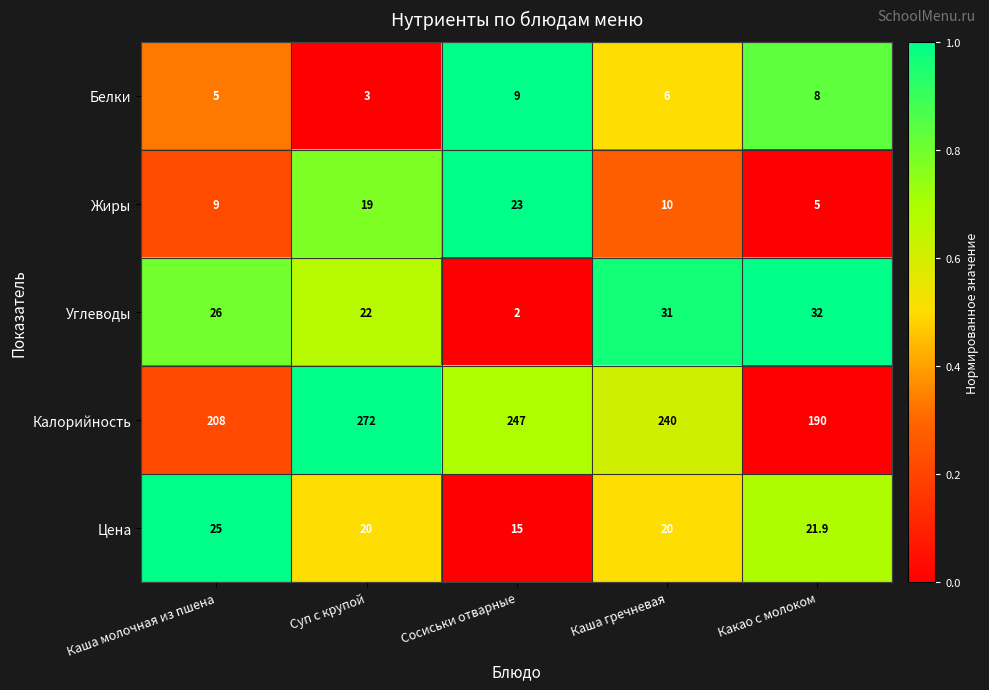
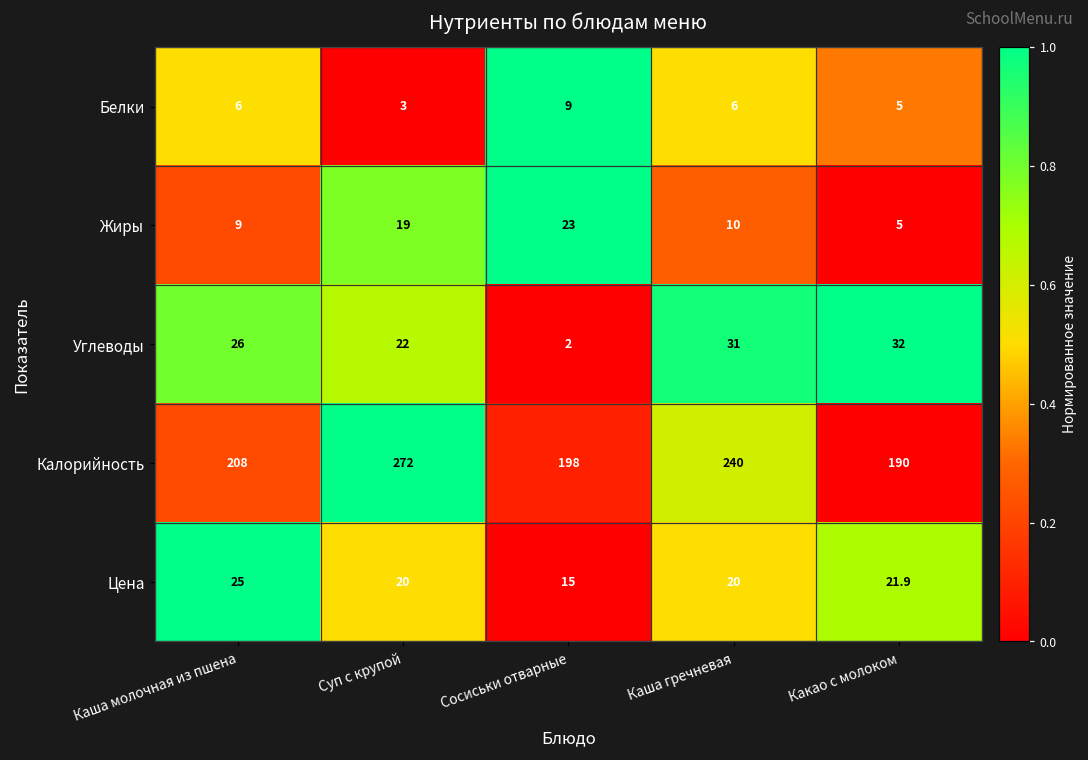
  {
    "Белки": {
-     "Каша молочная из пшена": 5,
+     "Каша молочная из пшена": 6,
      "Суп с крупой": 3,
      "Сосиськи отварные": 9,
      "Каша гречневая": 6,
-     "Какао с молоком": 8
+     "Какао с молоком": 5
    },
    "Жиры": {
      "Каша молочная из пшена": 9,
      "Суп с крупой": 19,
      "Сосиськи отварные": 23,
      "Каша гречневая": 10,
      "Какао с молоком": 5
    },
    "Углеводы": {
      "Каша молочная из пшена": 26,
      "Суп с крупой": 22,
      "Сосиськи отварные": 2,
      "Каша гречневая": 31,
      "Какао с молоком": 32
    },
    "Калорийность": {
      "Каша молочная из пшена": 208,
      "Суп с крупой": 272,
-     "Сосиськи отварные": 247,
+     "Сосиськи отварные": 198,
      "Каша гречневая": 240,
      "Какао с молоком": 190
    },
    "Цена": {
      "Каша молочная из пшена": 25,
      "Суп с крупой": 20,
      "Сосиськи отварные": 15,
      "Каша гречневая": 20,
      "Какао с молоком": 21.9
    }
  }
